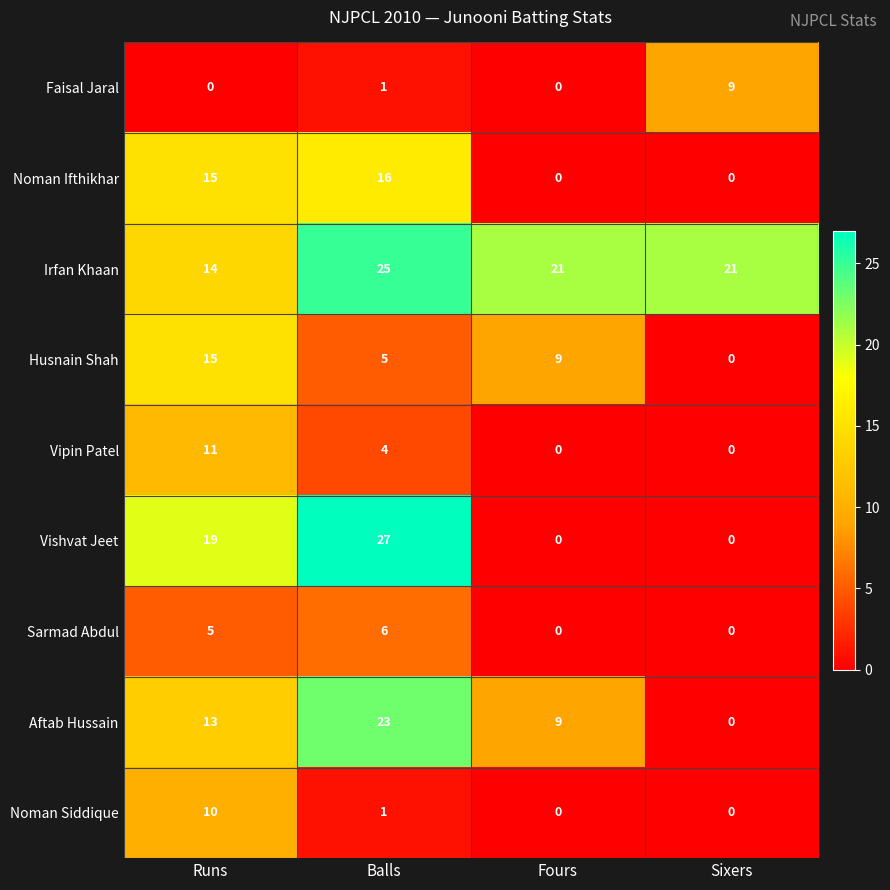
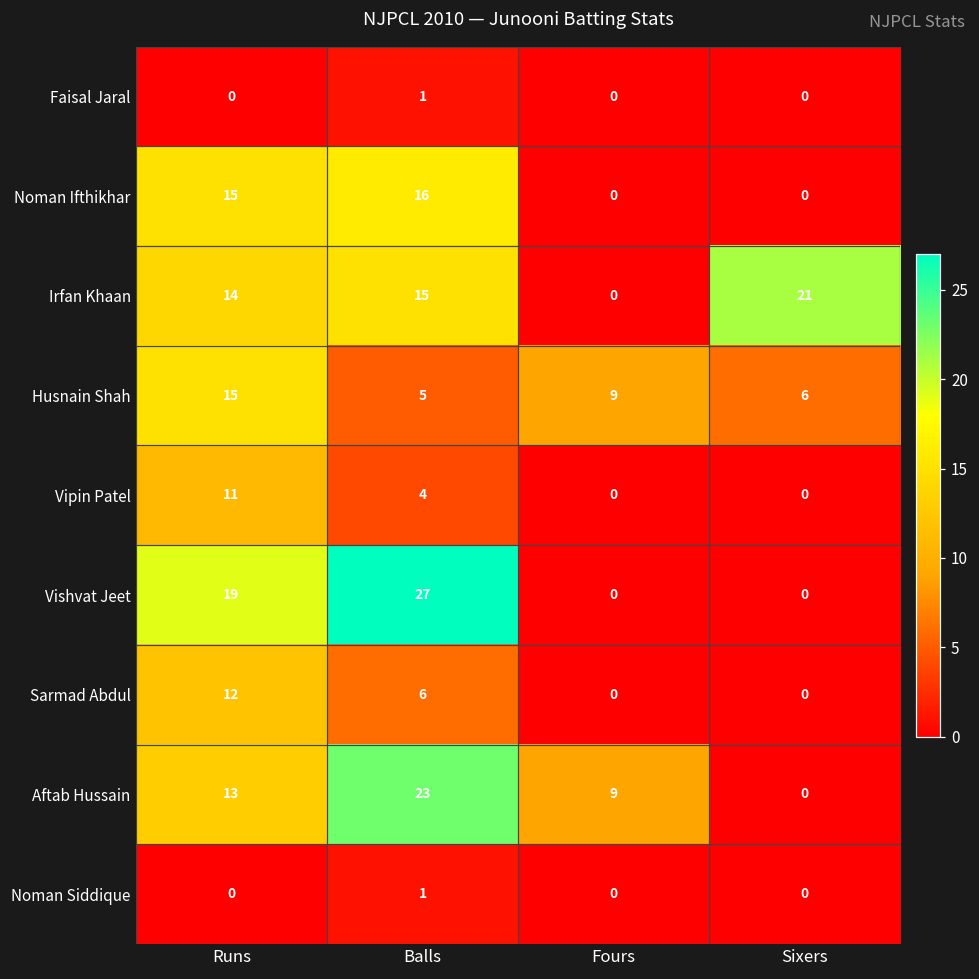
  {
    "Faisal Jaral": {
      "Runs": 0,
      "Balls": 1,
      "Fours": 0,
-     "Sixers": 9
+     "Sixers": 0
    },
    "Noman Ifthikhar": {
      "Runs": 15,
      "Balls": 16,
      "Fours": 0,
      "Sixers": 0
    },
    "Irfan Khaan": {
      "Runs": 14,
-     "Balls": 25,
-     "Fours": 21,
+     "Balls": 15,
+     "Fours": 0,
      "Sixers": 21
    },
    "Husnain Shah": {
      "Runs": 15,
      "Balls": 5,
      "Fours": 9,
-     "Sixers": 0
+     "Sixers": 6
    },
    "Vipin Patel": {
      "Runs": 11,
      "Balls": 4,
      "Fours": 0,
      "Sixers": 0
    },
    "Vishvat Jeet": {
      "Runs": 19,
      "Balls": 27,
      "Fours": 0,
      "Sixers": 0
    },
    "Sarmad Abdul": {
-     "Runs": 5,
+     "Runs": 12,
      "Balls": 6,
      "Fours": 0,
      "Sixers": 0
    },
    "Aftab Hussain": {
      "Runs": 13,
      "Balls": 23,
      "Fours": 9,
      "Sixers": 0
    },
    "Noman Siddique": {
-     "Runs": 10,
+     "Runs": 0,
      "Balls": 1,
      "Fours": 0,
      "Sixers": 0
    }
  }
